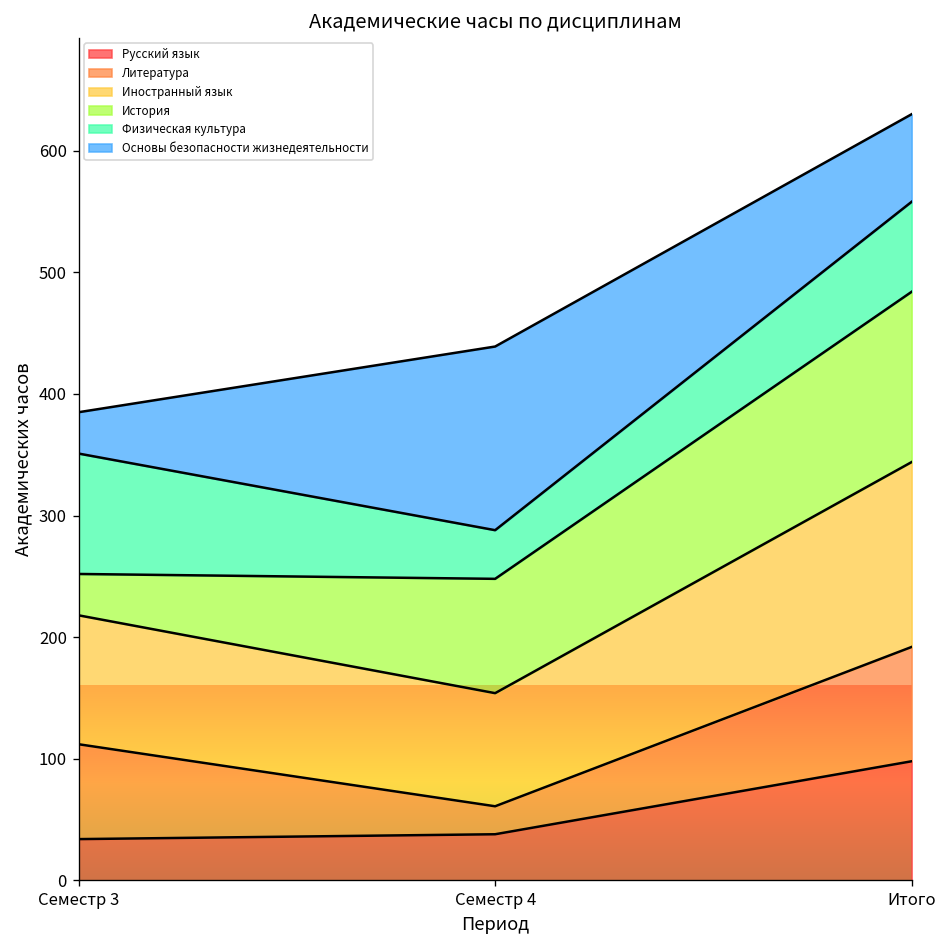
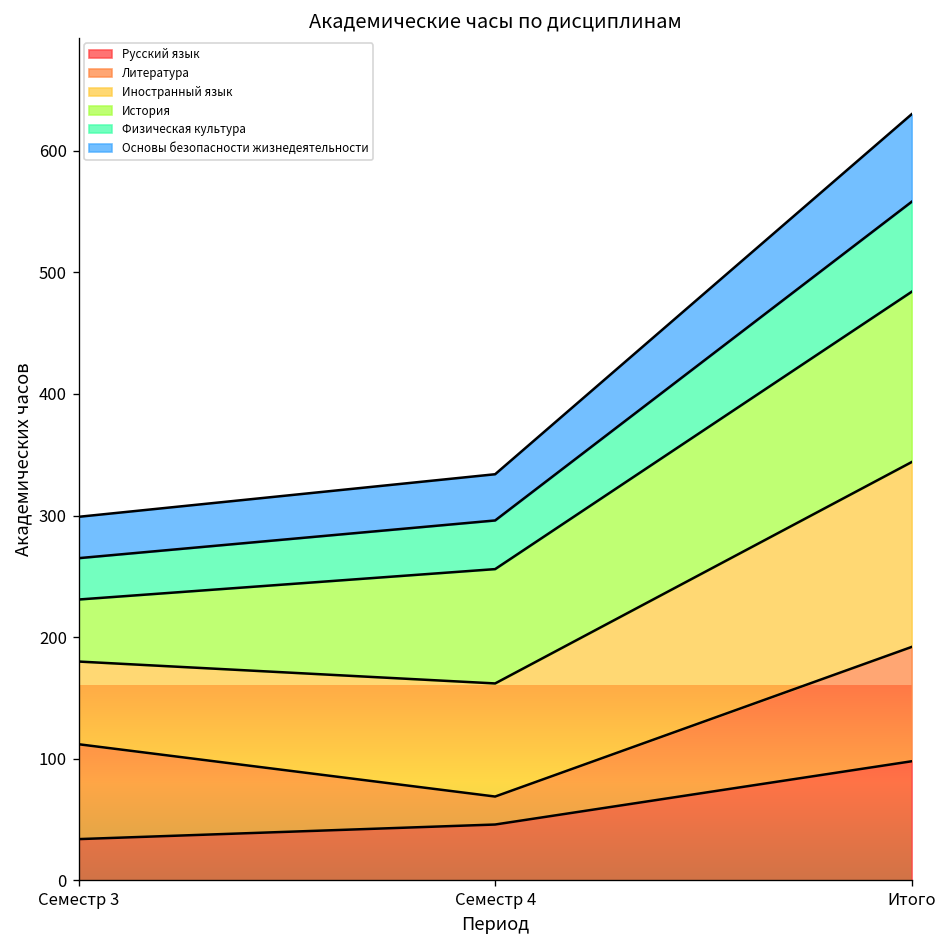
  {
    "Русский язык": {
      "Семестр 3": 34,
-     "Семестр 4": 38,
+     "Семестр 4": 46,
      "Итого": 98
    },
    "Литература": {
      "Семестр 3": 78,
      "Семестр 4": 23,
      "Итого": 94
    },
    "Иностранный язык": {
-     "Семестр 3": 106,
+     "Семестр 3": 68,
      "Семестр 4": 93,
      "Итого": 152
    },
    "История": {
-     "Семестр 3": 34,
+     "Семестр 3": 51,
      "Семестр 4": 94,
      "Итого": 140
    },
    "Физическая культура": {
-     "Семестр 3": 99,
+     "Семестр 3": 34,
      "Семестр 4": 40,
      "Итого": 74
    },
    "Основы безопасности жизнедеятельности": {
      "Семестр 3": 34,
-     "Семестр 4": 151,
+     "Семестр 4": 38,
      "Итого": 72
    }
  }
